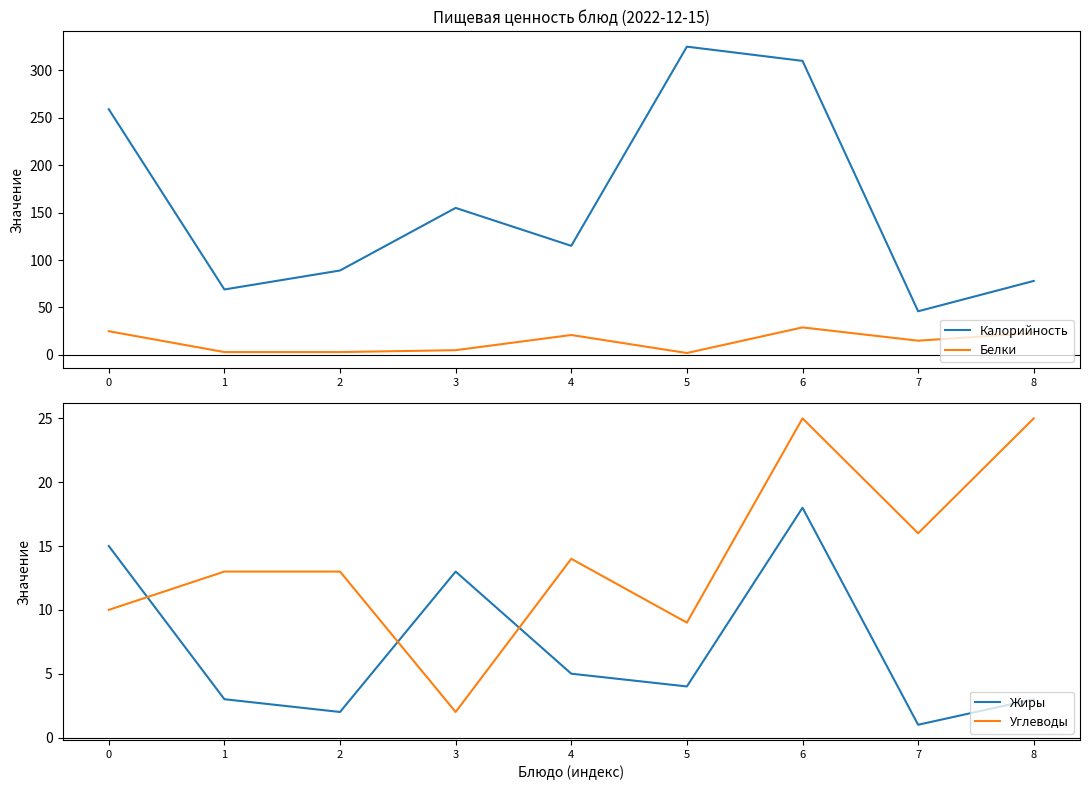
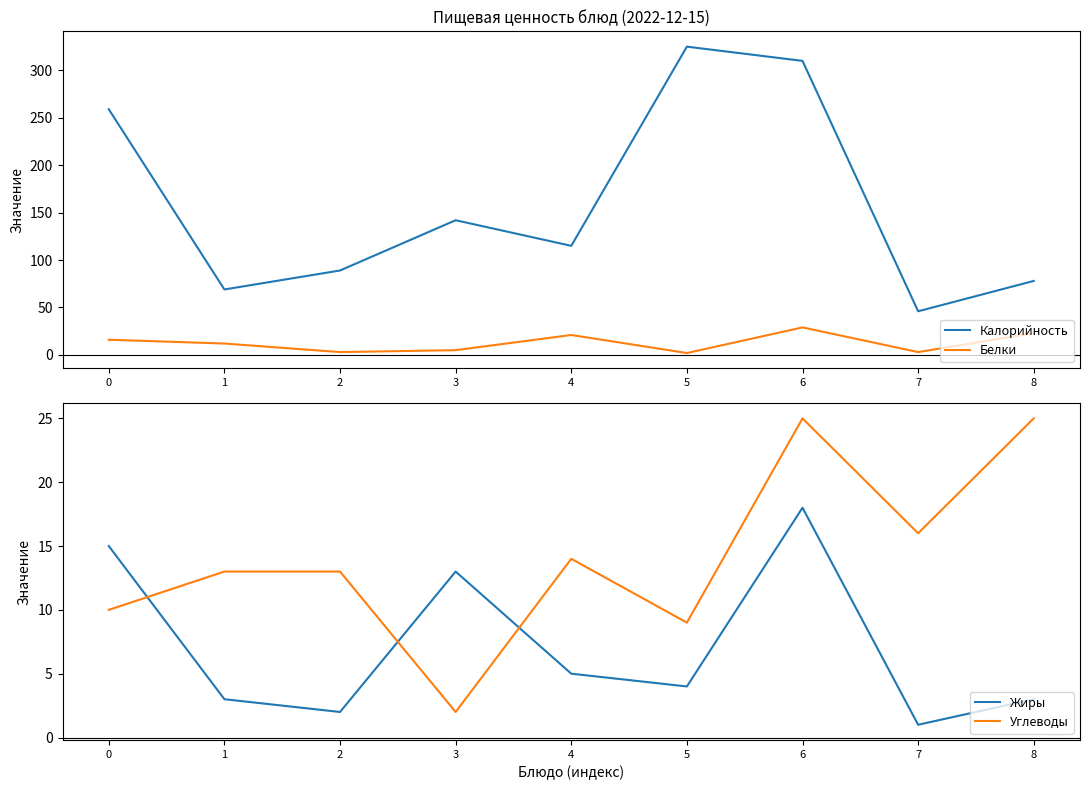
  {
    "Пищевая ценность блюд (2022-12-15)": {
      "Калорийность": {
        "0": 260,
        "1": 70,
        "2": 90,
-       "3": 160,
+       "3": 140,
        "4": 120,
        "5": 330,
        "6": 310,
        "7": 50,
        "8": 80
      },
      "Белки": {
-       "0": 30,
-       "1": 0,
+       "0": 20,
+       "1": 10,
        "2": 0,
        "3": 10,
        "4": 20,
        "5": 0,
        "6": 30,
-       "7": 20
+       "7": 0
      }
    }
  }
